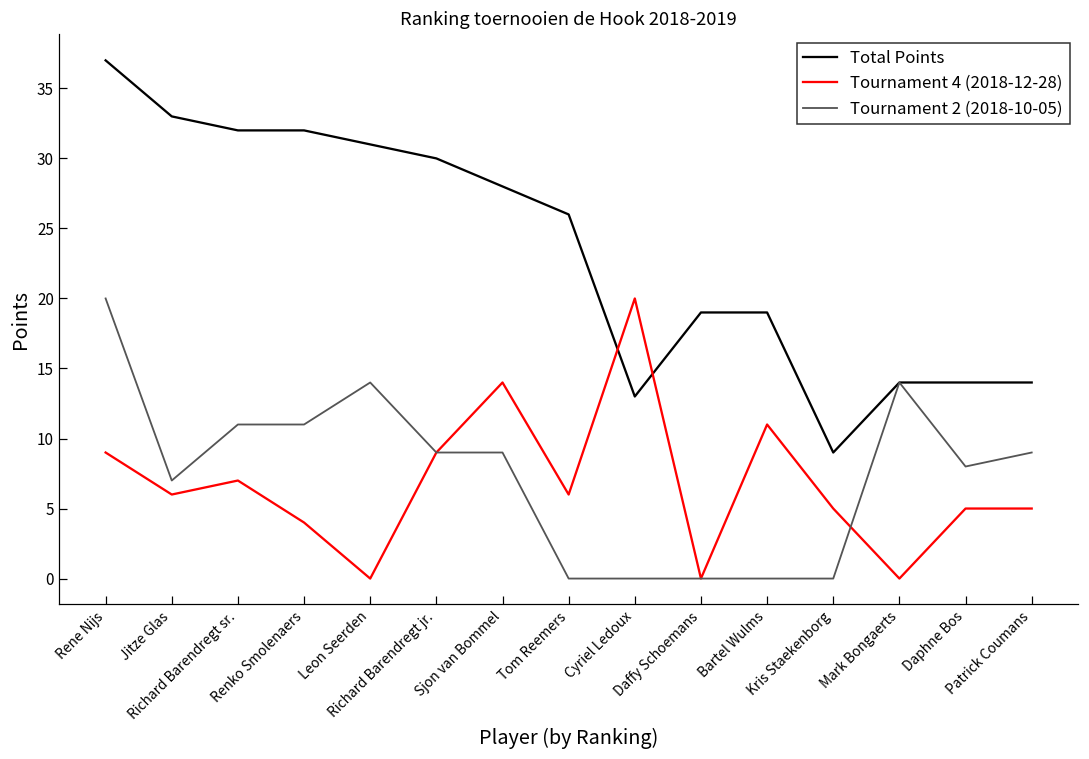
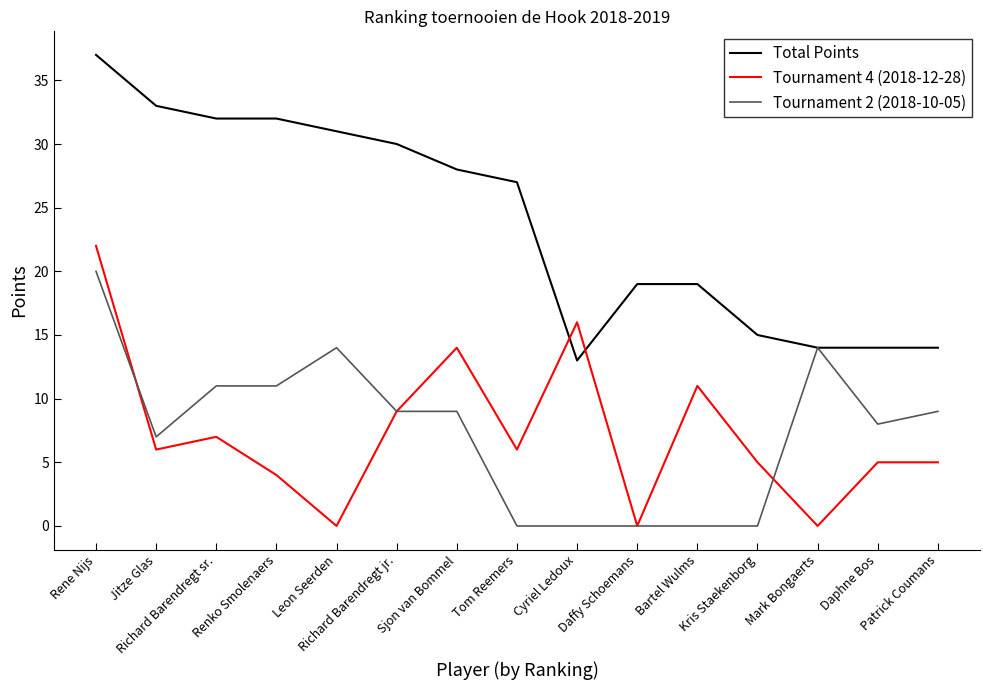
  {
    "Total Points": {
      "Rene Nijs": 37,
      "Jitze Glas": 33,
      "Richard Barendregt sr.": 32,
      "Renko Smolenaers": 32,
      "Leon Seerden": 31,
      "Richard Barendregt jr.": 30,
      "Sjon van Bommel": 28,
-     "Tom Reemers": 26,
+     "Tom Reemers": 27,
      "Cyriel Ledoux": 13,
      "Daffy Schoemans": 19,
      "Bartel Wulms": 19,
-     "Kris Staekenborg": 9,
+     "Kris Staekenborg": 15,
      "Daphne Bos": 14,
      "Patrick Coumans": 14
    },
    "Tournament 4 (2018-12-28)": {
-     "Rene Nijs": 9,
+     "Rene Nijs": 22,
      "Jitze Glas": 6,
      "Richard Barendregt sr.": 7,
      "Renko Smolenaers": 4,
      "Leon Seerden": 0,
      "Sjon van Bommel": 14,
      "Tom Reemers": 6,
-     "Cyriel Ledoux": 20,
+     "Cyriel Ledoux": 16,
      "Bartel Wulms": 11,
      "Kris Staekenborg": 5,
      "Mark Bongaerts": 0,
      "Daphne Bos": 5,
      "Patrick Coumans": 5
    },
    "Tournament 2 (2018-10-05)": {
      "Rene Nijs": 20,
      "Jitze Glas": 7,
      "Richard Barendregt sr.": 11,
      "Renko Smolenaers": 11,
      "Leon Seerden": 14,
      "Sjon van Bommel": 9,
      "Tom Reemers": 0,
      "Cyriel Ledoux": 0,
      "Bartel Wulms": 0,
      "Kris Staekenborg": 0,
      "Daphne Bos": 8,
      "Patrick Coumans": 9
    }
  }
